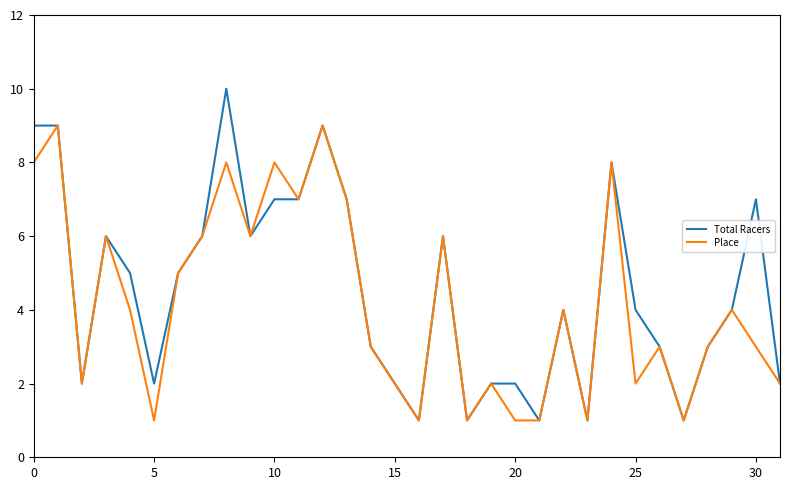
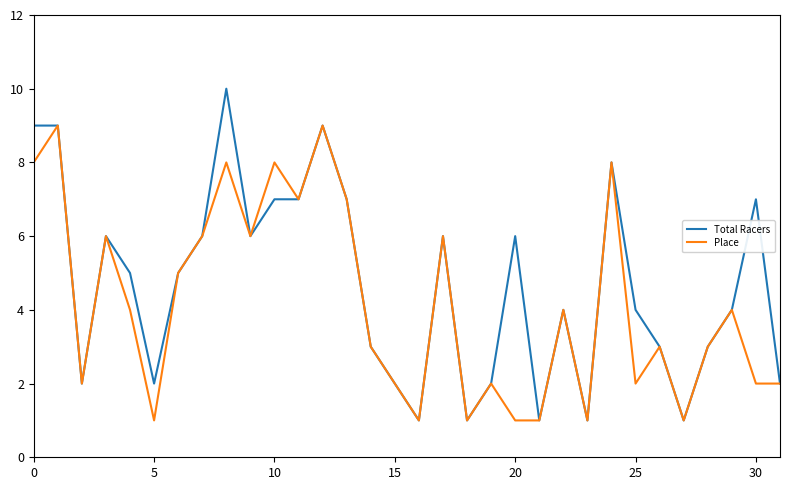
  {
    "Total Racers": {
      "0": 9,
      "5": 2,
      "10": 7,
-     "20": 2,
+     "20": 6,
      "25": 4,
      "30": 7
    },
    "Place": {
      "0": 8,
      "5": 1,
      "10": 8,
      "20": 1,
      "25": 2,
-     "30": 3
+     "30": 2
    }
  }
